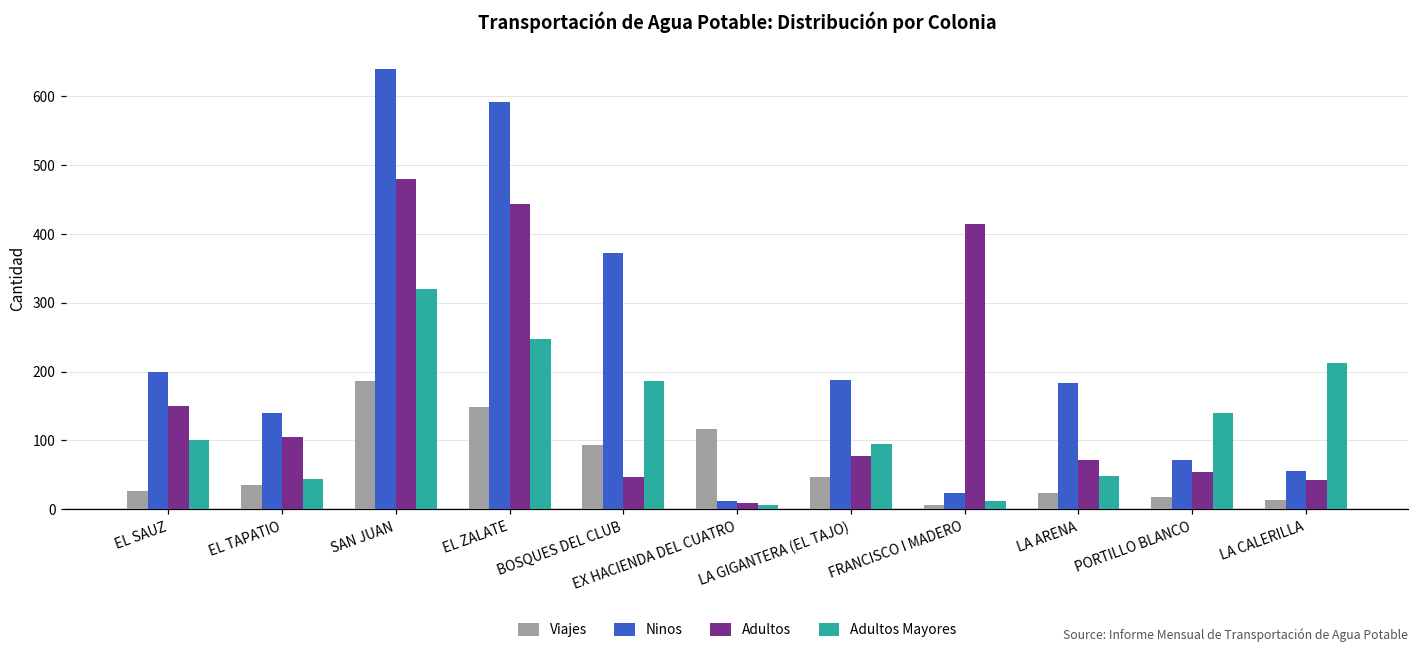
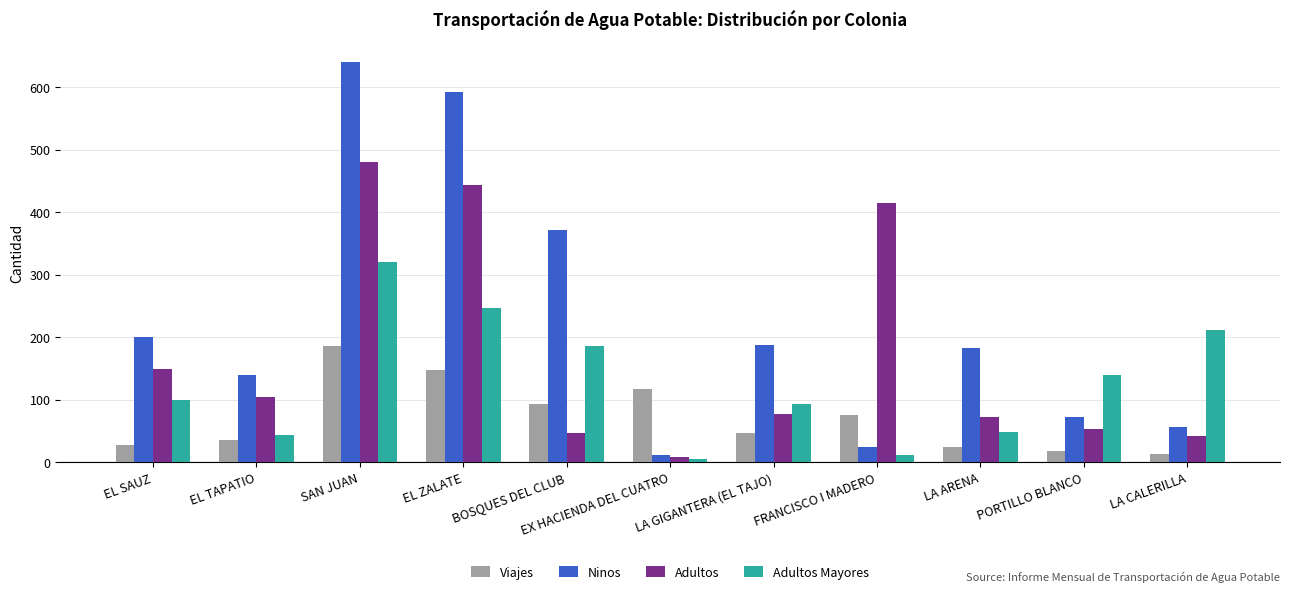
  {
    "Viajes": {
      "EL SAUZ": 30,
      "EL TAPATIO": 40,
      "SAN JUAN": 190,
      "EL ZALATE": 150,
      "BOSQUES DEL CLUB": 90,
      "EX HACIENDA DEL CUATRO": 120,
      "LA GIGANTERA (EL TAJO)": 50,
-     "FRANCISCO I MADERO": 10,
+     "FRANCISCO I MADERO": 80,
      "LA ARENA": 20,
      "PORTILLO BLANCO": 20,
      "LA CALERILLA": 10
    },
    "Ninos": {
      "EL SAUZ": 200,
      "EL TAPATIO": 140,
      "SAN JUAN": 640,
      "EL ZALATE": 590,
      "BOSQUES DEL CLUB": 370,
      "EX HACIENDA DEL CUATRO": 10,
      "LA GIGANTERA (EL TAJO)": 190,
      "FRANCISCO I MADERO": 20,
      "LA ARENA": 180,
      "PORTILLO BLANCO": 70,
      "LA CALERILLA": 60
    },
    "Adultos": {
      "EL SAUZ": 150,
      "EL TAPATIO": 110,
      "SAN JUAN": 480,
      "EL ZALATE": 440,
      "BOSQUES DEL CLUB": 50,
      "EX HACIENDA DEL CUATRO": 10,
      "LA GIGANTERA (EL TAJO)": 80,
      "FRANCISCO I MADERO": 420,
      "LA ARENA": 70,
      "PORTILLO BLANCO": 50,
      "LA CALERILLA": 40
    },
    "Adultos Mayores": {
      "EL SAUZ": 100,
      "EL TAPATIO": 40,
      "SAN JUAN": 320,
      "EL ZALATE": 250,
      "BOSQUES DEL CLUB": 190,
      "EX HACIENDA DEL CUATRO": 10,
      "LA GIGANTERA (EL TAJO)": 90,
      "FRANCISCO I MADERO": 10,
      "LA ARENA": 50,
      "PORTILLO BLANCO": 140,
      "LA CALERILLA": 210
    }
  }
